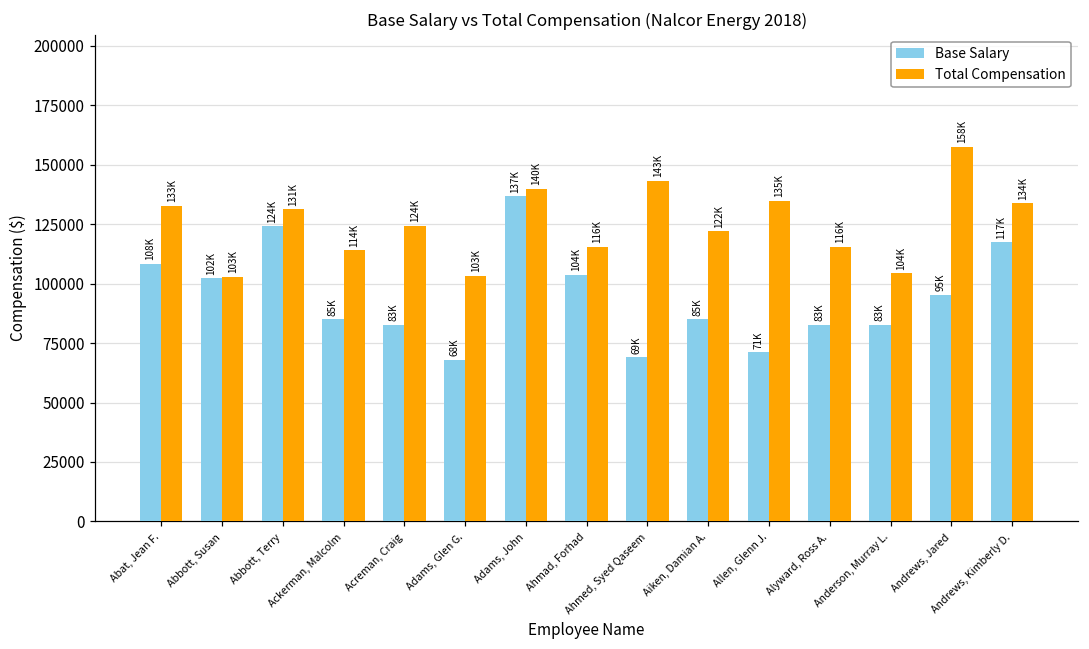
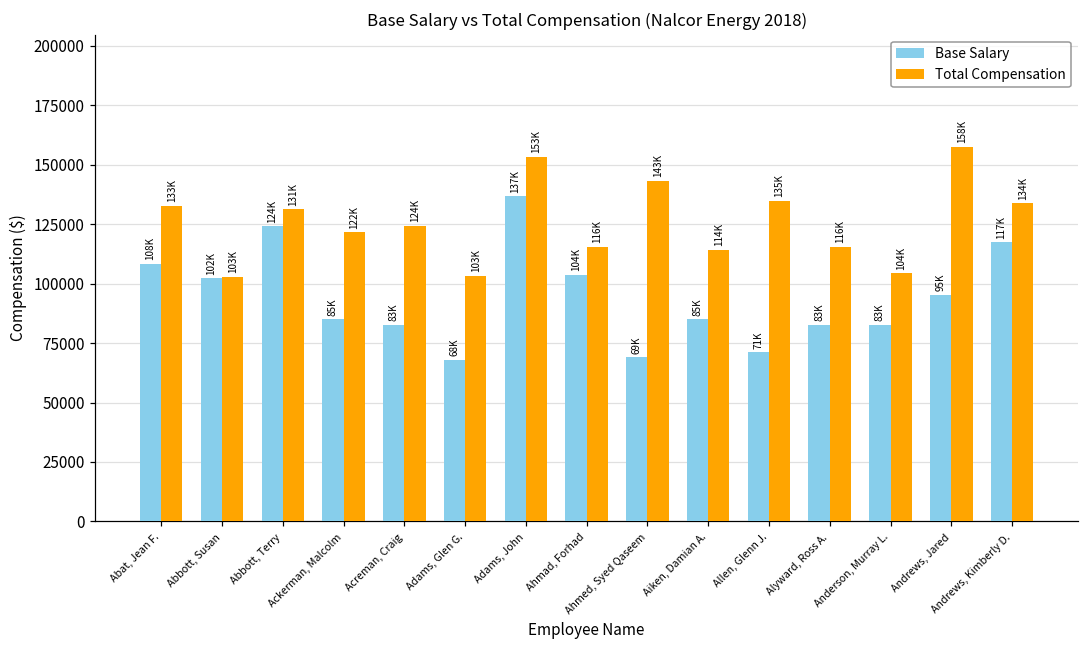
  {
    "Base Salary": {
      "Abat, Jean F.": "108K",
      "Abbott, Susan": "102K",
      "Abbott, Terry": "124K",
      "Ackerman, Malcolm": "85K",
      "Acreman, Craig": "83K",
      "Adams, Glen G.": "68K",
      "Adams, John": "137K",
      "Ahmad, Forhad": "104K",
      "Ahmed, Syed Qaseem": "69K",
      "Aiken, Damian A.": "85K",
      "Allen, Glenn J.": "71K",
      "Alyward, Ross A.": "83K",
      "Anderson, Murray L.": "83K",
      "Andrews, Jared": "95K",
      "Andrews, Kimberly D.": "117K"
    },
    "Total Compensation": {
      "Abat, Jean F.": "133K",
      "Abbott, Susan": "103K",
      "Abbott, Terry": "131K",
-     "Ackerman, Malcolm": "114K",
+     "Ackerman, Malcolm": "122K",
      "Acreman, Craig": "124K",
      "Adams, Glen G.": "103K",
-     "Adams, John": "140K",
+     "Adams, John": "153K",
      "Ahmad, Forhad": "116K",
      "Ahmed, Syed Qaseem": "143K",
-     "Aiken, Damian A.": "122K",
+     "Aiken, Damian A.": "114K",
      "Allen, Glenn J.": "135K",
      "Alyward, Ross A.": "116K",
      "Anderson, Murray L.": "104K",
      "Andrews, Jared": "158K",
      "Andrews, Kimberly D.": "134K"
    }
  }
